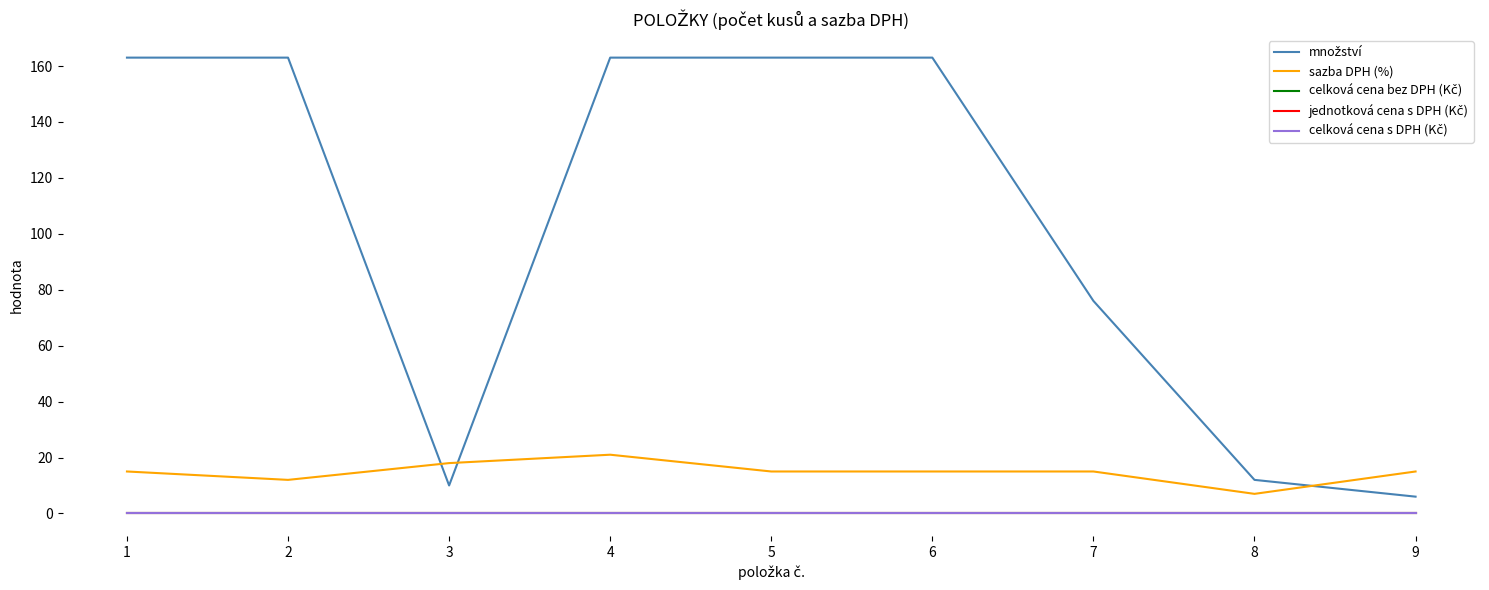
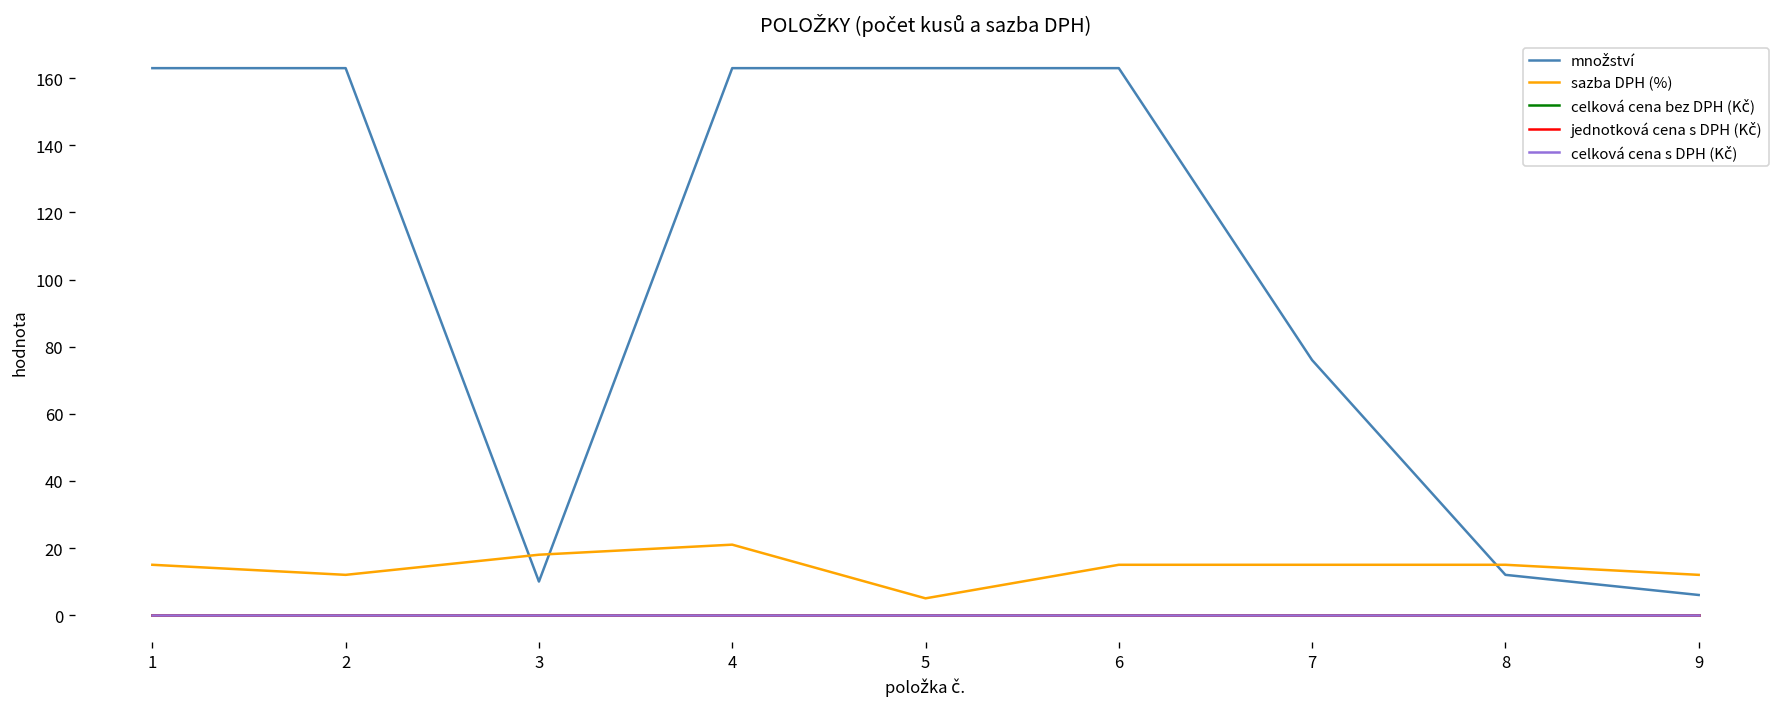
  {
    "množství": {
      "1": 163,
      "2": 163,
      "3": 10,
      "4": 163,
      "5": 163,
      "6": 163,
      "7": 76,
      "8": 12,
      "9": 6
    },
    "sazba DPH (%)": {
      "1": 15,
      "2": 12,
      "3": 18,
      "4": 21,
-     "5": 15,
+     "5": 5,
      "6": 15,
      "7": 15,
-     "8": 7,
-     "9": 15
+     "8": 15,
+     "9": 12
    },
    "celková cena s DPH (Kč)": {
      "1": 0,
      "2": 0,
      "3": 0,
      "4": 0,
      "5": 0,
      "6": 0,
      "7": 0,
      "8": 0,
      "9": 0
    }
  }
